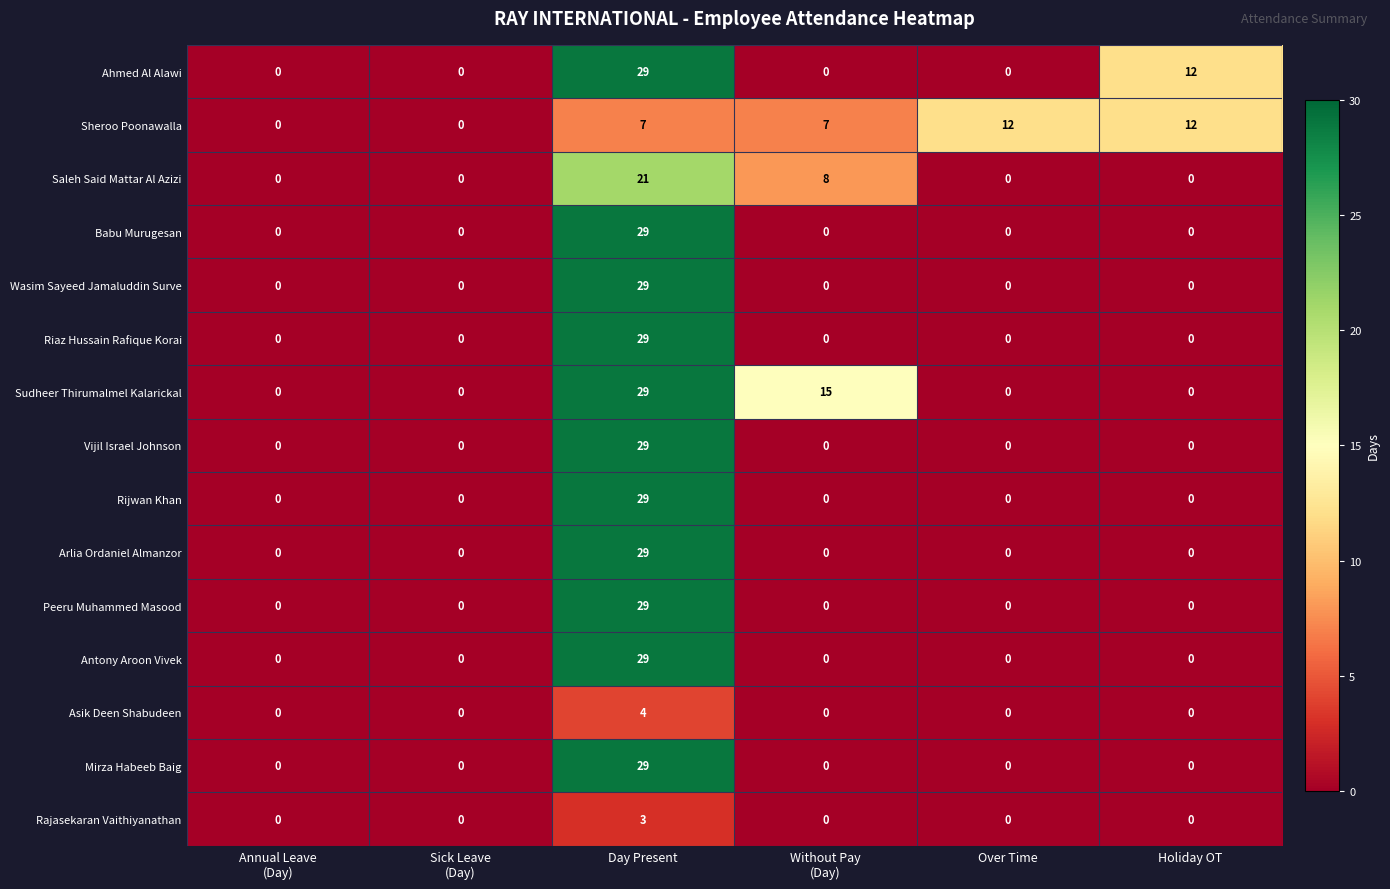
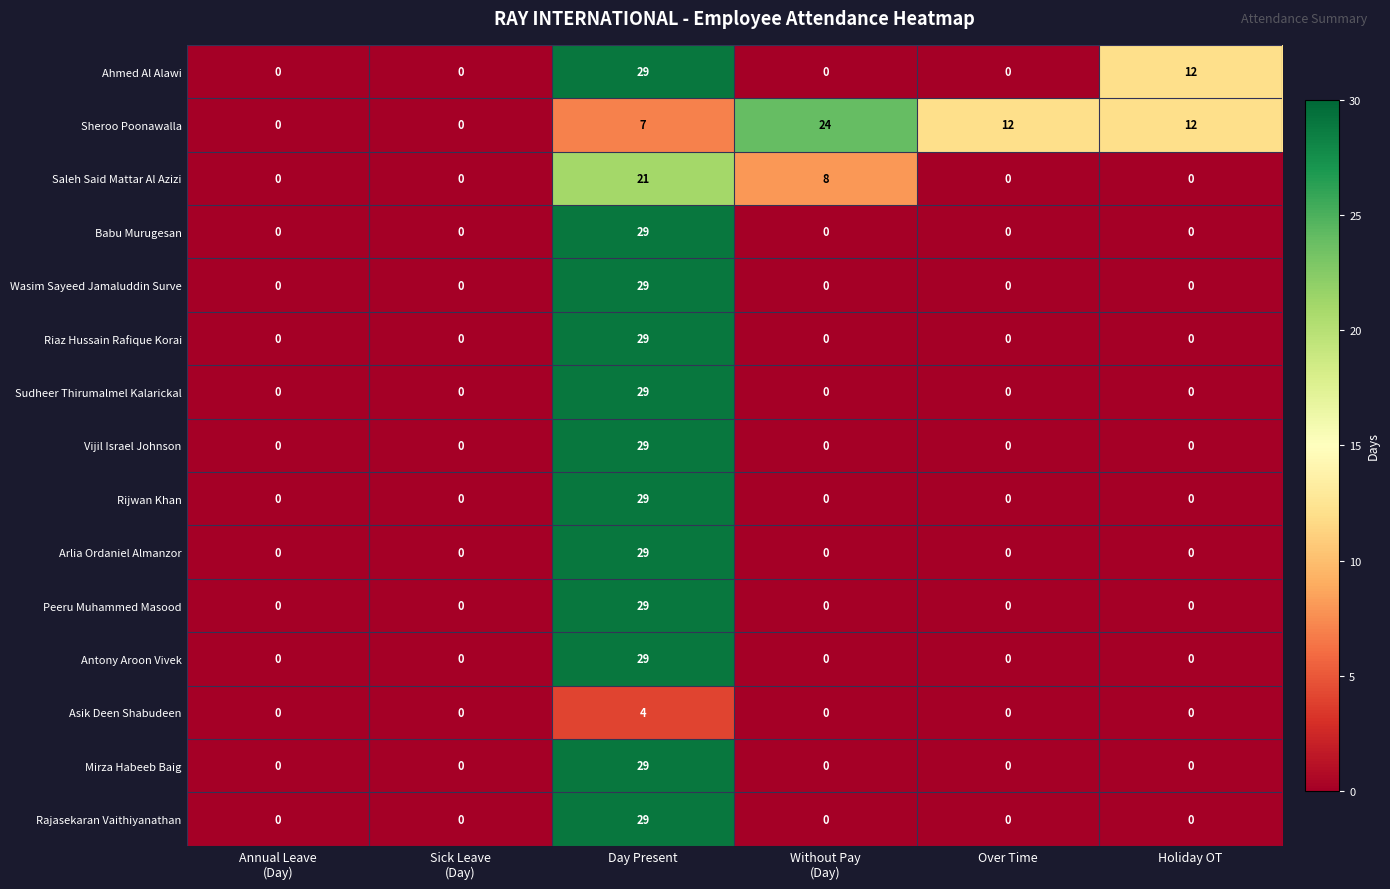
  {
    "Ahmed Al Alawi": {
      "Annual Leave (Day)": 0,
      "Sick Leave (Day)": 0,
      "Day Present": 29,
      "Without Pay (Day)": 0,
      "Over Time": 0,
      "Holiday OT": 12
    },
    "Sheroo Poonawalla": {
      "Annual Leave (Day)": 0,
      "Sick Leave (Day)": 0,
      "Day Present": 7,
-     "Without Pay (Day)": 7,
+     "Without Pay (Day)": 24,
      "Over Time": 12,
      "Holiday OT": 12
    },
    "Saleh Said Mattar Al Azizi": {
      "Annual Leave (Day)": 0,
      "Sick Leave (Day)": 0,
      "Day Present": 21,
      "Without Pay (Day)": 8,
      "Over Time": 0,
      "Holiday OT": 0
    },
    "Babu Murugesan": {
      "Annual Leave (Day)": 0,
      "Sick Leave (Day)": 0,
      "Day Present": 29,
      "Without Pay (Day)": 0,
      "Over Time": 0,
      "Holiday OT": 0
    },
    "Wasim Sayeed Jamaluddin Surve": {
      "Annual Leave (Day)": 0,
      "Sick Leave (Day)": 0,
      "Day Present": 29,
      "Without Pay (Day)": 0,
      "Over Time": 0,
      "Holiday OT": 0
    },
    "Riaz Hussain Rafique Korai": {
      "Annual Leave (Day)": 0,
      "Sick Leave (Day)": 0,
      "Day Present": 29,
      "Without Pay (Day)": 0,
      "Over Time": 0,
      "Holiday OT": 0
    },
    "Sudheer Thirumalmel Kalarickal": {
      "Annual Leave (Day)": 0,
      "Sick Leave (Day)": 0,
      "Day Present": 29,
-     "Without Pay (Day)": 15,
+     "Without Pay (Day)": 0,
      "Over Time": 0,
      "Holiday OT": 0
    },
    "Vijil Israel Johnson": {
      "Annual Leave (Day)": 0,
      "Sick Leave (Day)": 0,
      "Day Present": 29,
      "Without Pay (Day)": 0,
      "Over Time": 0,
      "Holiday OT": 0
    },
    "Rijwan Khan": {
      "Annual Leave (Day)": 0,
      "Sick Leave (Day)": 0,
      "Day Present": 29,
      "Without Pay (Day)": 0,
      "Over Time": 0,
      "Holiday OT": 0
    },
    "Arlia Ordaniel Almanzor": {
      "Annual Leave (Day)": 0,
      "Sick Leave (Day)": 0,
      "Day Present": 29,
      "Without Pay (Day)": 0,
      "Over Time": 0,
      "Holiday OT": 0
    },
    "Peeru Muhammed Masood": {
      "Annual Leave (Day)": 0,
      "Sick Leave (Day)": 0,
      "Day Present": 29,
      "Without Pay (Day)": 0,
      "Over Time": 0,
      "Holiday OT": 0
    },
    "Antony Aroon Vivek": {
      "Annual Leave (Day)": 0,
      "Sick Leave (Day)": 0,
      "Day Present": 29,
      "Without Pay (Day)": 0,
      "Over Time": 0,
      "Holiday OT": 0
    },
    "Asik Deen Shabudeen": {
      "Annual Leave (Day)": 0,
      "Sick Leave (Day)": 0,
      "Day Present": 4,
      "Without Pay (Day)": 0,
      "Over Time": 0,
      "Holiday OT": 0
    },
    "Mirza Habeeb Baig": {
      "Annual Leave (Day)": 0,
      "Sick Leave (Day)": 0,
      "Day Present": 29,
      "Without Pay (Day)": 0,
      "Over Time": 0,
      "Holiday OT": 0
    },
    "Rajasekaran Vaithiyanathan": {
      "Annual Leave (Day)": 0,
      "Sick Leave (Day)": 0,
-     "Day Present": 3,
+     "Day Present": 29,
      "Without Pay (Day)": 0,
      "Over Time": 0,
      "Holiday OT": 0
    }
  }
